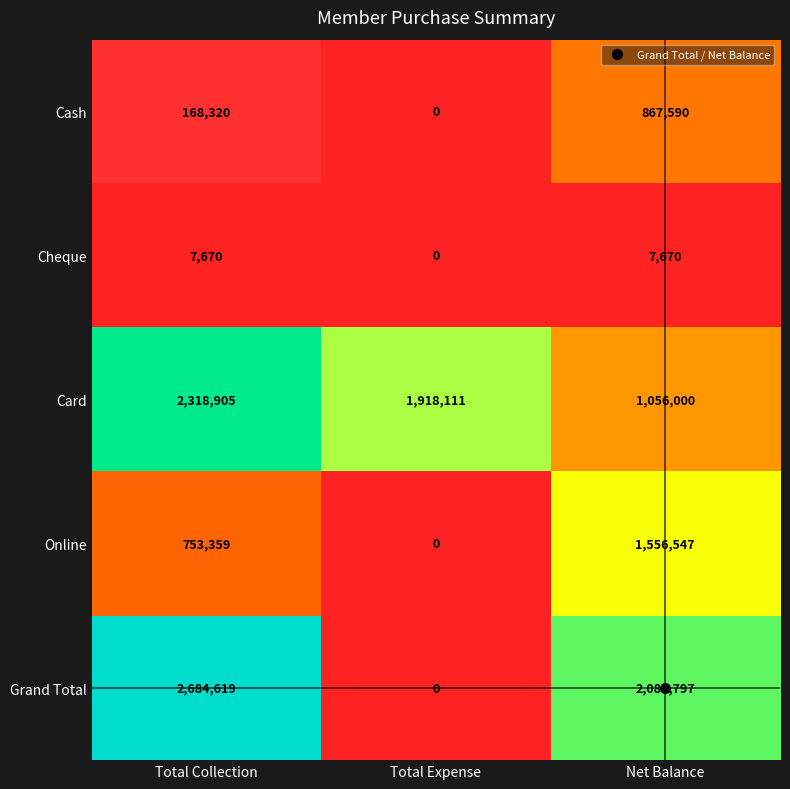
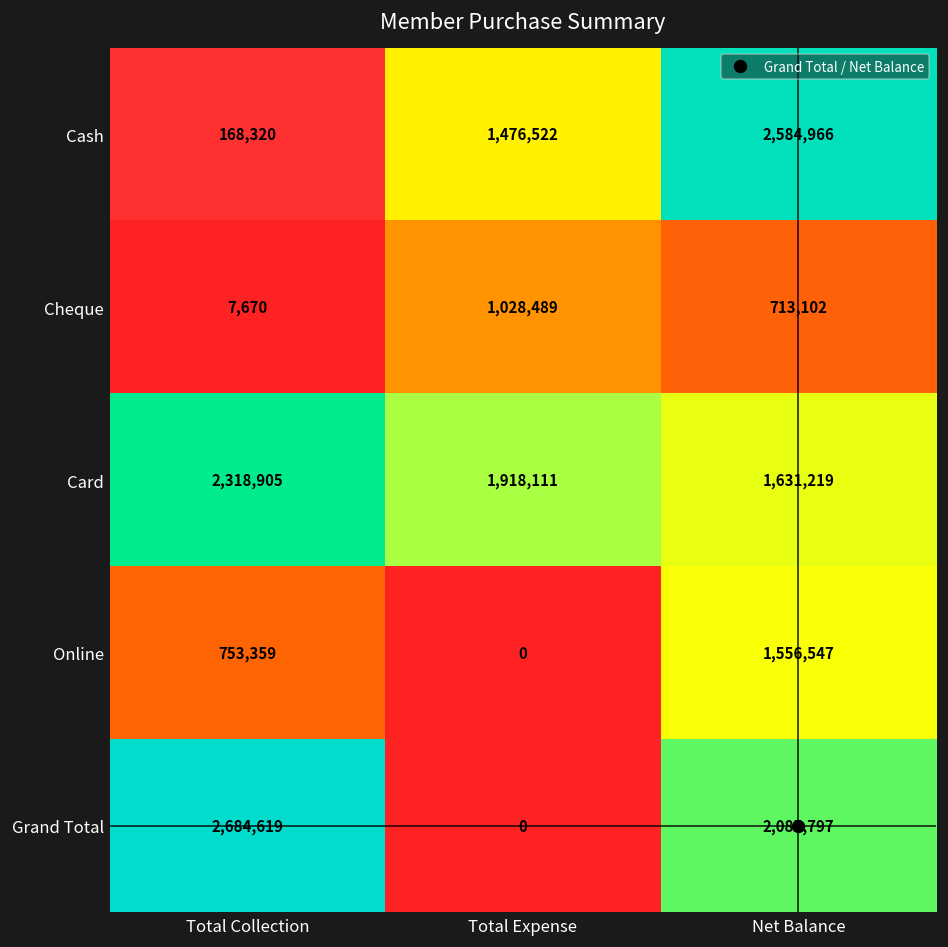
  {
    "Cash": {
      "Total Collection": "168,320",
-     "Total Expense": "0",
-     "Net Balance": "867,590"
+     "Total Expense": "1,476,522",
+     "Net Balance": "2,584,966"
    },
    "Cheque": {
      "Total Collection": "7,670",
-     "Total Expense": "0",
-     "Net Balance": "7,670"
+     "Total Expense": "1,028,489",
+     "Net Balance": "713,102"
    },
    "Card": {
      "Total Collection": "2,318,905",
      "Total Expense": "1,918,111",
-     "Net Balance": "1,056,000"
+     "Net Balance": "1,631,219"
    },
    "Online": {
      "Total Collection": "753,359",
      "Total Expense": "0",
      "Net Balance": "1,556,547"
    },
    "Grand Total": {
      "Total Collection": "2,684,619",
      "Total Expense": "0"
    }
  }
